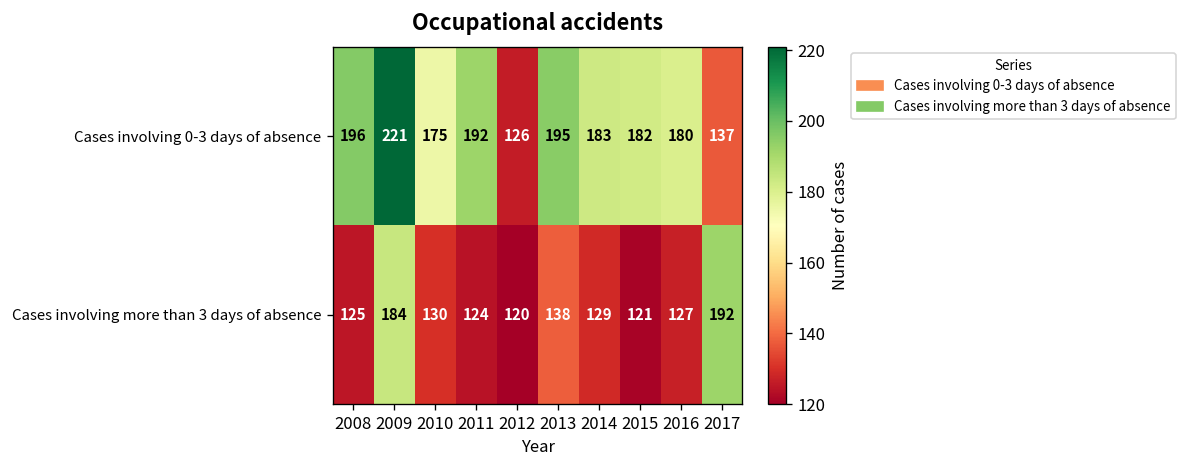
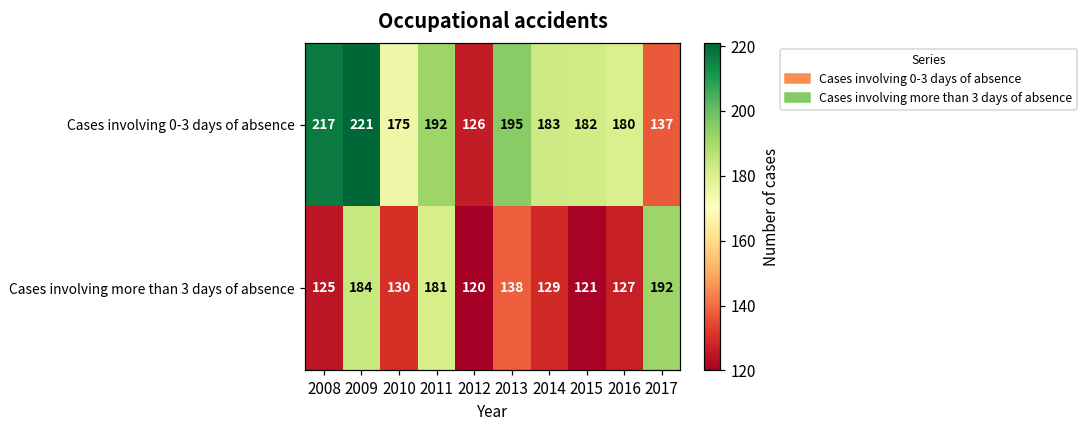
  {
    "Cases involving 0-3 days of absence": {
-     "2008": 196,
+     "2008": 217,
      "2009": 221,
      "2010": 175,
      "2011": 192,
      "2012": 126,
      "2013": 195,
      "2014": 183,
      "2015": 182,
      "2016": 180,
      "2017": 137
    },
    "Cases involving more than 3 days of absence": {
      "2008": 125,
      "2009": 184,
      "2010": 130,
-     "2011": 124,
+     "2011": 181,
      "2012": 120,
      "2013": 138,
      "2014": 129,
      "2015": 121,
      "2016": 127,
      "2017": 192
    }
  }
